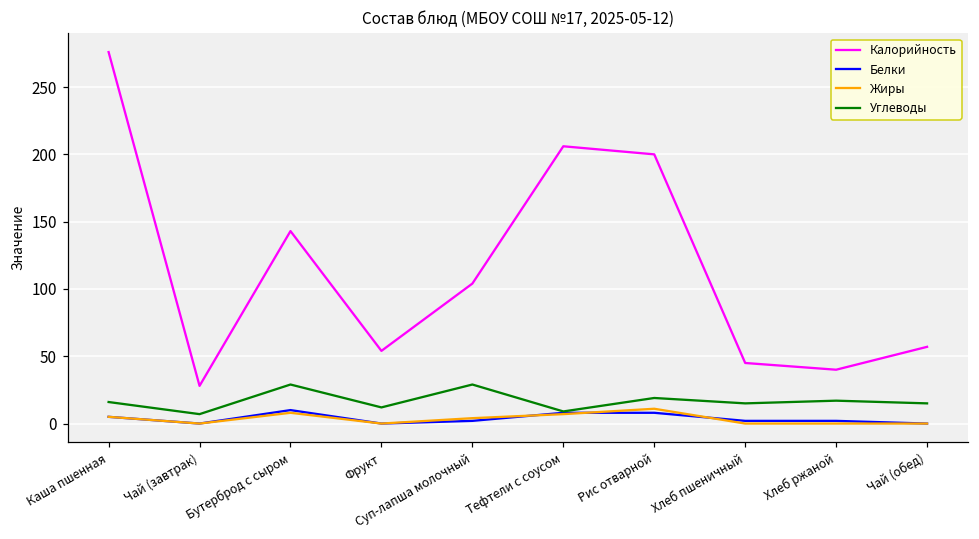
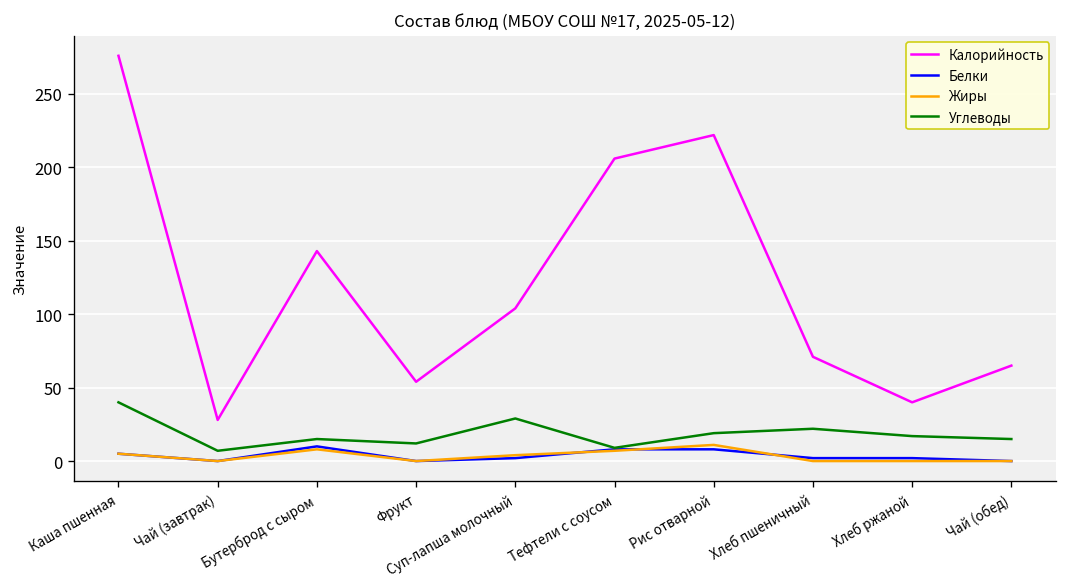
  {
    "Калорийность": {
      "Каша пшенная": 276,
      "Чай (завтрак)": 28,
      "Бутерброд с сыром": 143,
      "Фрукт": 54,
      "Суп-лапша молочный": 104,
      "Тефтели с соусом": 206,
-     "Рис отварной": 200,
-     "Хлеб пшеничный": 45,
+     "Рис отварной": 222,
+     "Хлеб пшеничный": 71,
      "Хлеб ржаной": 40,
-     "Чай (обед)": 57
+     "Чай (обед)": 65
    },
    "Белки": {
      "Рис отварной": 8
    },
    "Жиры": {
      "Рис отварной": 11
    },
    "Углеводы": {
-     "Каша пшенная": 16,
+     "Каша пшенная": 40,
      "Чай (завтрак)": 7,
-     "Бутерброд с сыром": 29,
+     "Бутерброд с сыром": 15,
      "Фрукт": 12,
      "Суп-лапша молочный": 29,
      "Рис отварной": 19,
-     "Хлеб пшеничный": 15,
+     "Хлеб пшеничный": 22,
      "Хлеб ржаной": 17,
      "Чай (обед)": 15
    }
  }
